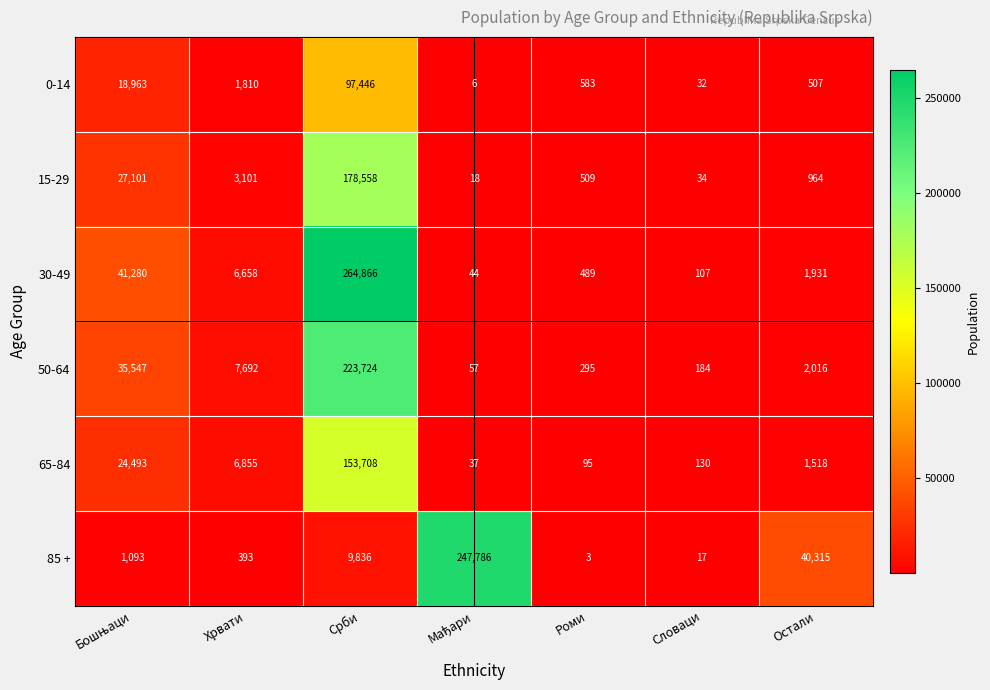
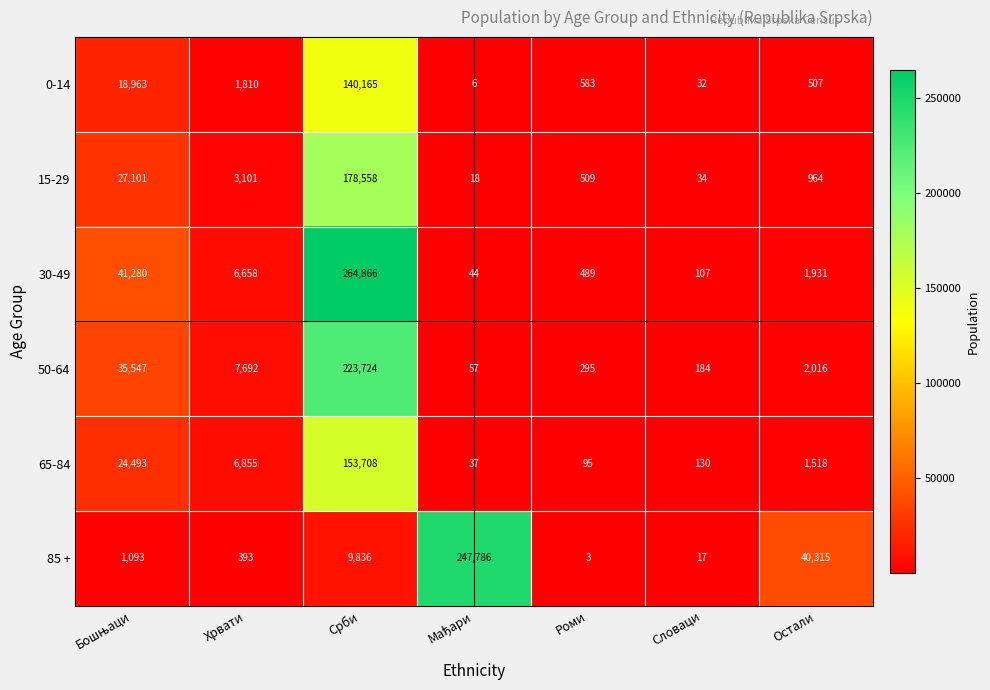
  {
    "0-14": {
      "Бошњаци": "18,963",
      "Хрвати": "1,810",
-     "Срби": "97,446",
+     "Срби": "140,165",
      "Мађари": "6",
      "Роми": "583",
      "Словаци": "32",
      "Остали": "507"
    },
    "15-29": {
      "Бошњаци": "27,101",
      "Хрвати": "3,101",
      "Срби": "178,558",
      "Мађари": "18",
      "Роми": "509",
      "Словаци": "34",
      "Остали": "964"
    },
    "30-49": {
      "Бошњаци": "41,280",
      "Хрвати": "6,658",
      "Срби": "264,866",
      "Мађари": "44",
      "Роми": "489",
      "Словаци": "107",
      "Остали": "1,931"
    },
    "50-64": {
      "Бошњаци": "35,547",
      "Хрвати": "7,692",
      "Срби": "223,724",
      "Мађари": "57",
      "Роми": "295",
      "Словаци": "184",
      "Остали": "2,016"
    },
    "65-84": {
      "Бошњаци": "24,493",
      "Хрвати": "6,855",
      "Срби": "153,708",
      "Мађари": "37",
      "Роми": "95",
      "Словаци": "130",
      "Остали": "1,518"
    },
    "85 +": {
      "Бошњаци": "1,093",
      "Хрвати": "393",
      "Срби": "9,836",
      "Мађари": "247,786",
      "Роми": "3",
      "Словаци": "17",
      "Остали": "40,315"
    }
  }
